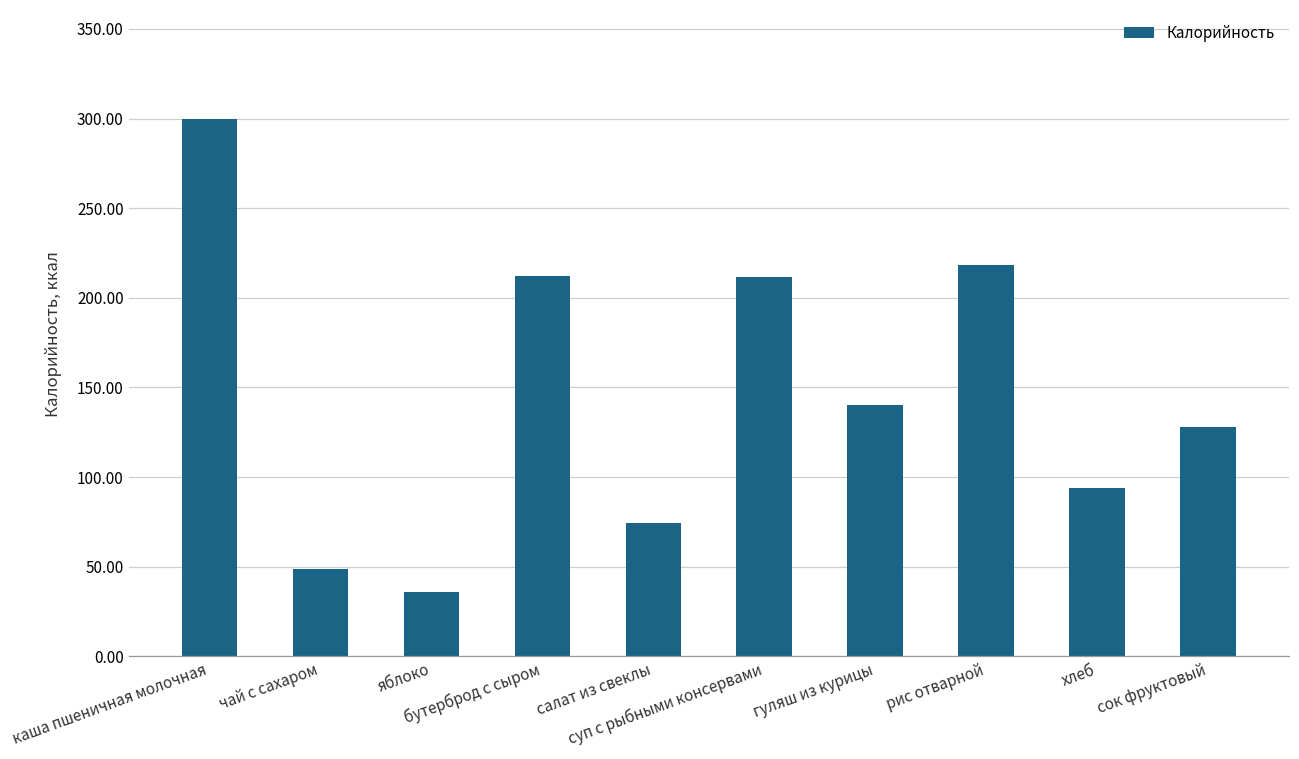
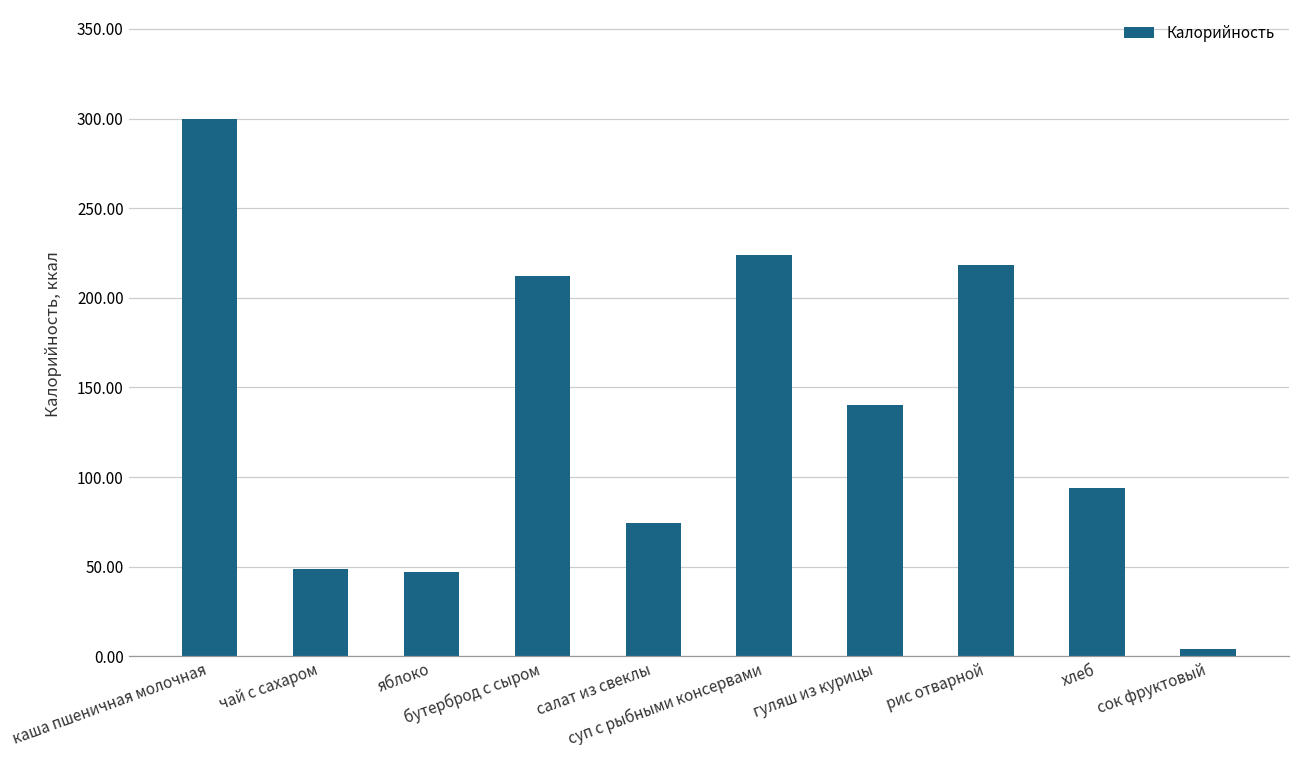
  {
    "каша пшеничная молочная": 300,
    "чай с сахаром": 49,
-   "яблоко": 36,
+   "яблоко": 47,
    "бутерброд с сыром": 212,
    "салат из свеклы": 74,
-   "суп с рыбными консервами": 212,
+   "суп с рыбными консервами": 224,
    "гуляш из курицы": 140,
    "рис отварной": 218,
    "хлеб": 94,
-   "сок фруктовый": 128
+   "сок фруктовый": 4
  }
